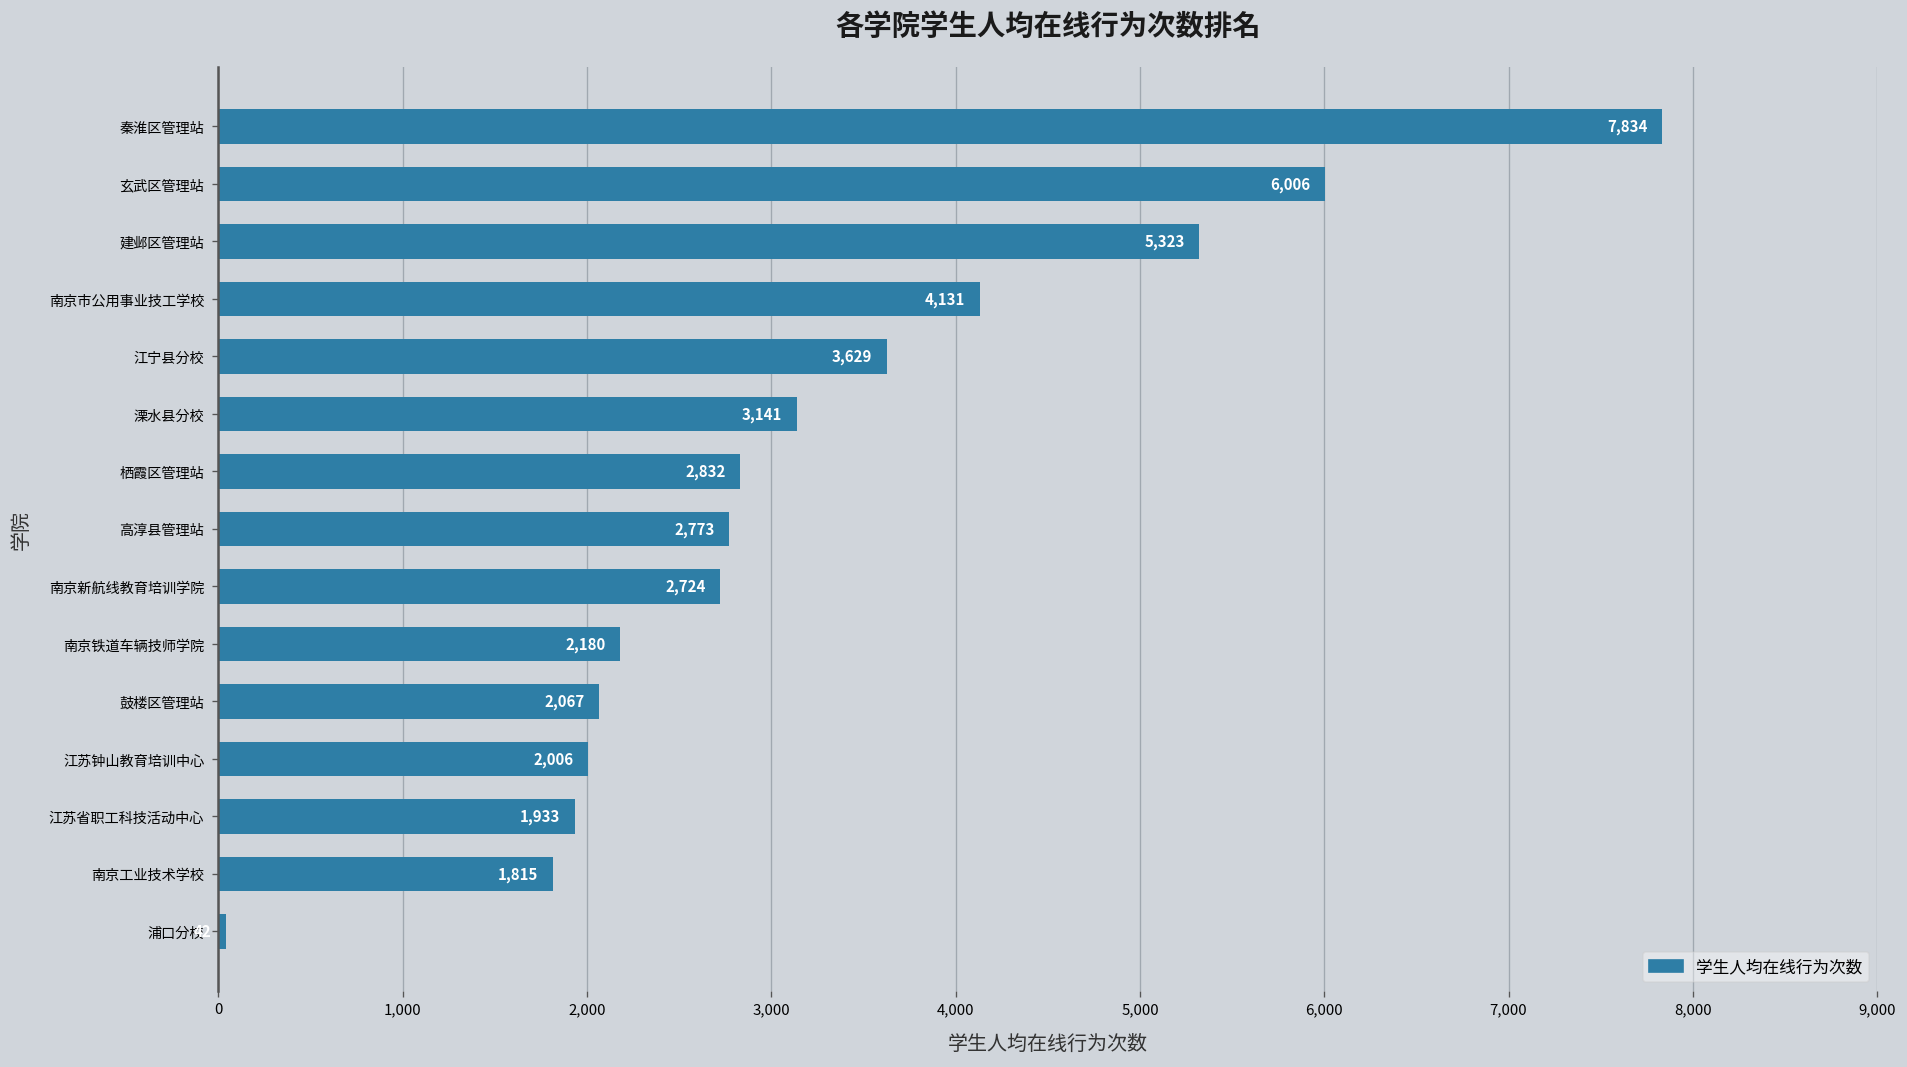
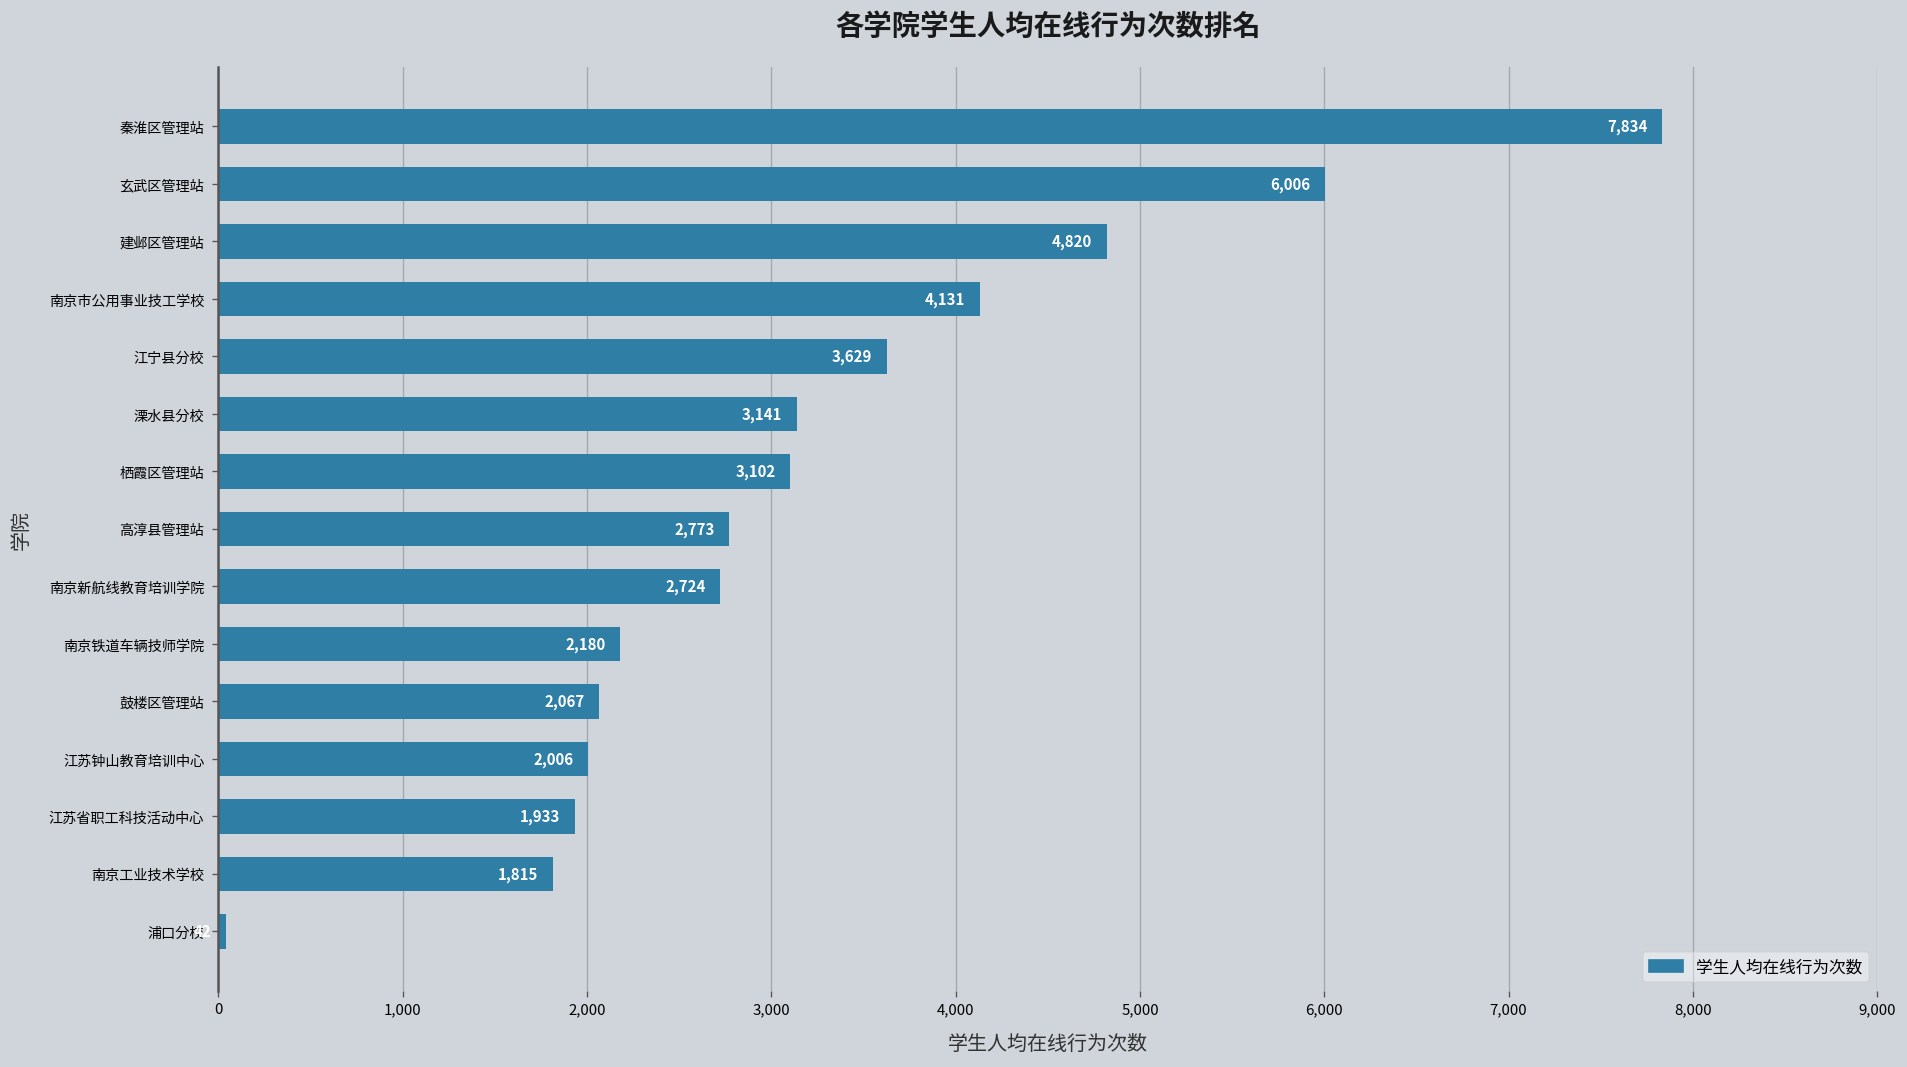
  {
    "秦淮区管理站": "7,834",
    "玄武区管理站": "6,006",
-   "建邺区管理站": "5,323",
+   "建邺区管理站": "4,820",
    "南京市公用事业技工学校": "4,131",
    "江宁县分校": "3,629",
    "溧水县分校": "3,141",
-   "栖霞区管理站": "2,832",
+   "栖霞区管理站": "3,102",
    "高淳县管理站": "2,773",
    "南京新航线教育培训学院": "2,724",
    "南京铁道车辆技师学院": "2,180",
    "鼓楼区管理站": "2,067",
    "江苏钟山教育培训中心": "2,006",
    "江苏省职工科技活动中心": "1,933",
    "南京工业技术学校": "1,815"
  }
